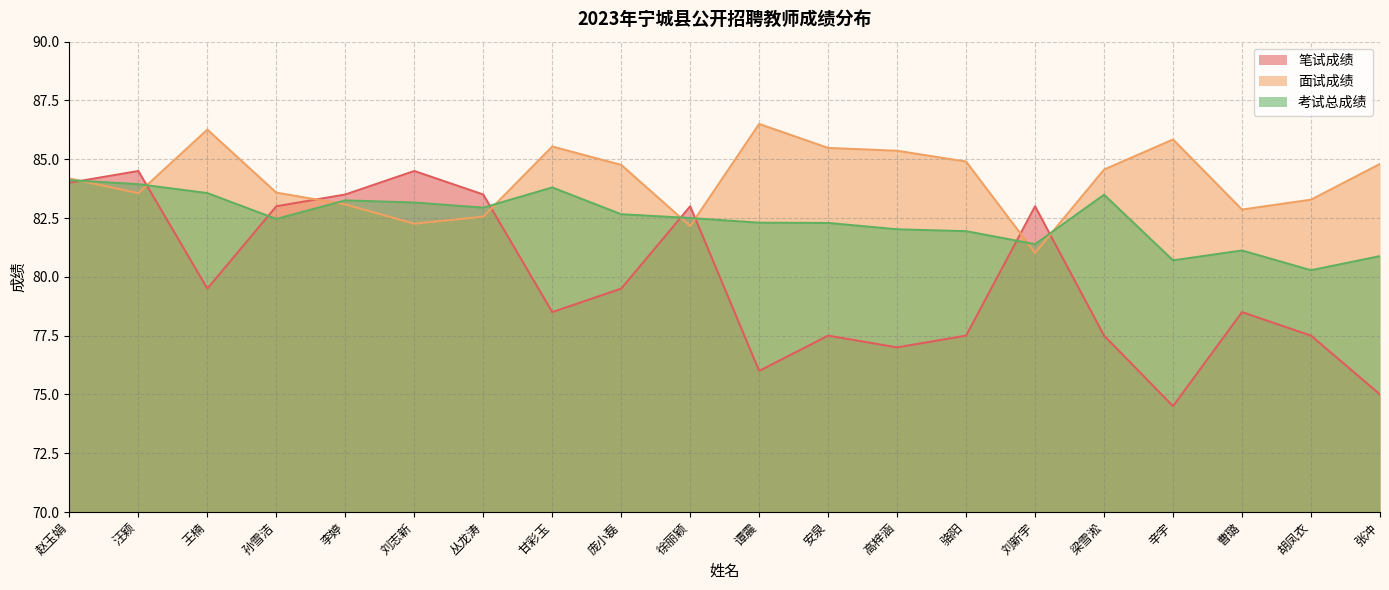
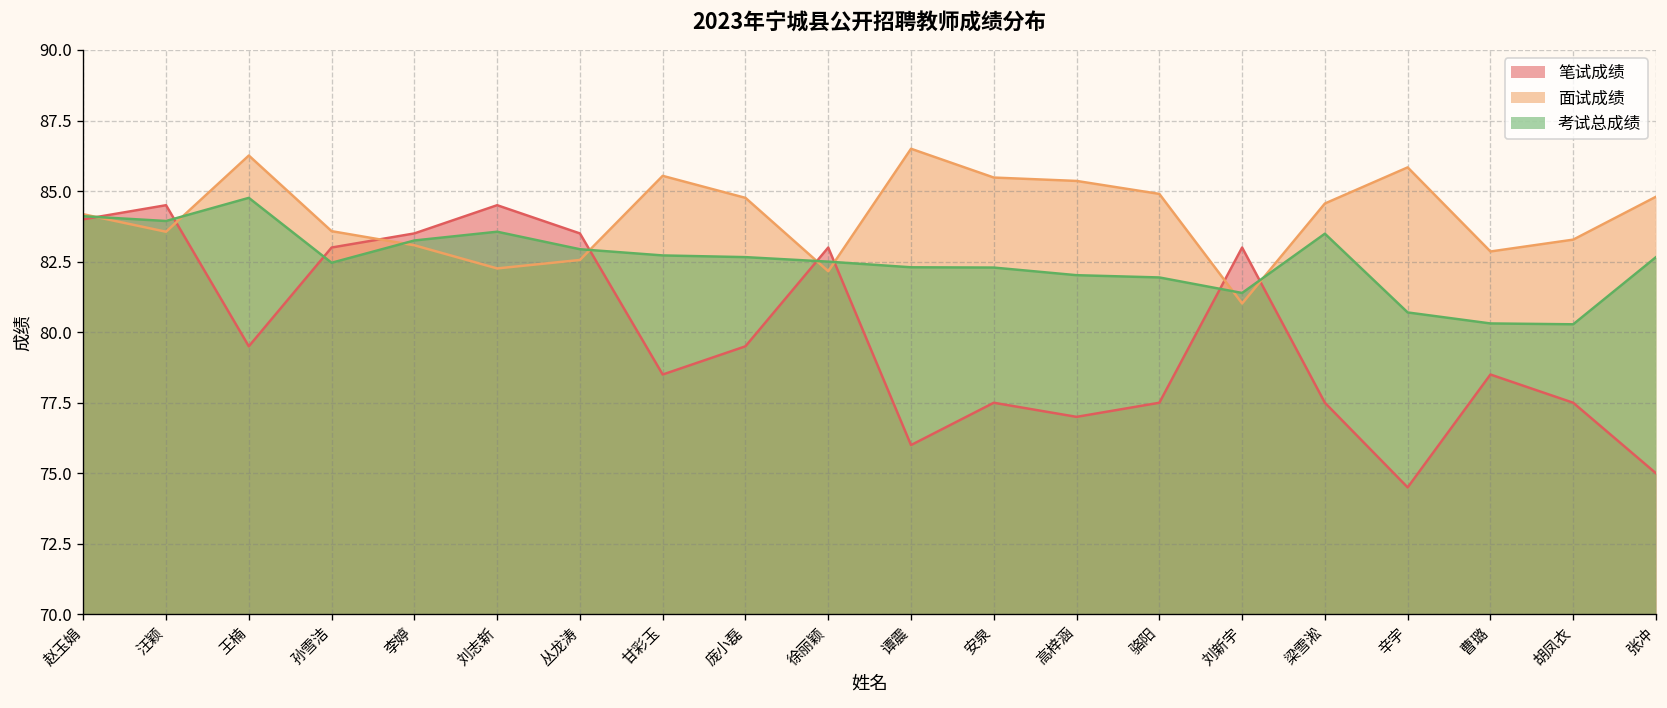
  {
    "考试总成绩": {
      "汪颖": 83.9,
-     "王楠": 83.6,
+     "王楠": 84.8,
      "孙雪洁": 82.5,
      "李婷": 83.3,
-     "刘志新": 83.2,
+     "刘志新": 83.6,
      "丛龙涛": 82.9,
-     "甘彩玉": 83.8,
+     "甘彩玉": 82.7,
      "庞小磊": 82.7,
      "徐丽颖": 82.5,
      "谭震": 82.3,
      "安泉": 82.3,
      "高梓涵": 82.0,
      "骆阳": 81.9,
      "刘新宇": 81.4,
      "梁雪淞": 83.5,
      "辛宇": 80.7,
-     "曹璐": 81.1,
+     "曹璐": 80.3,
      "胡凤衣": 80.3,
-     "张冲": 80.9
+     "张冲": 82.7
    }
  }
